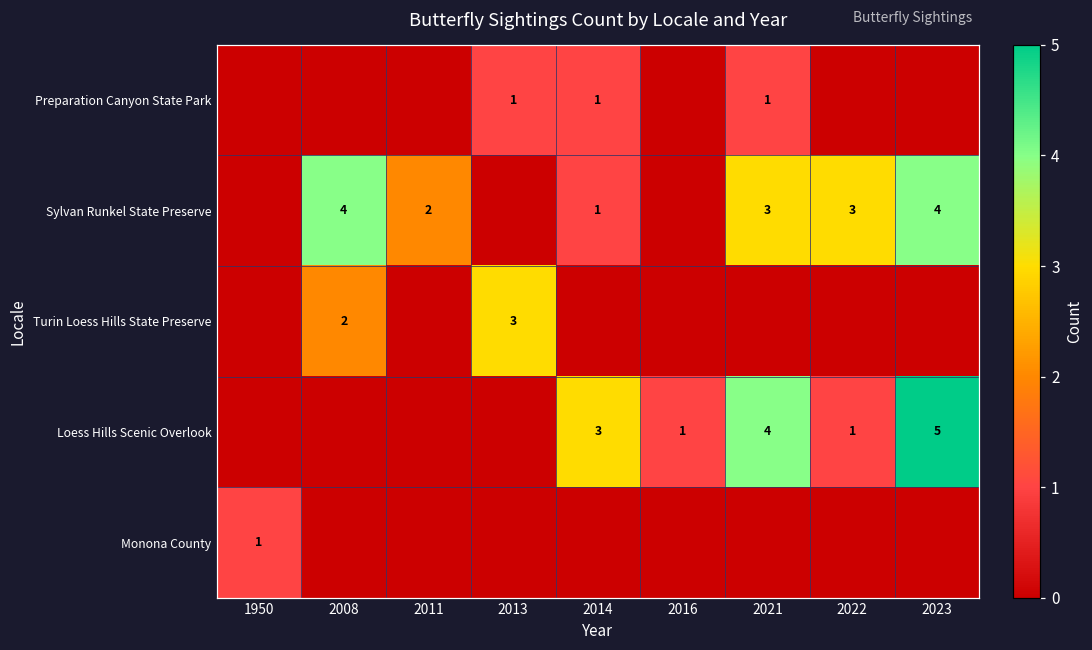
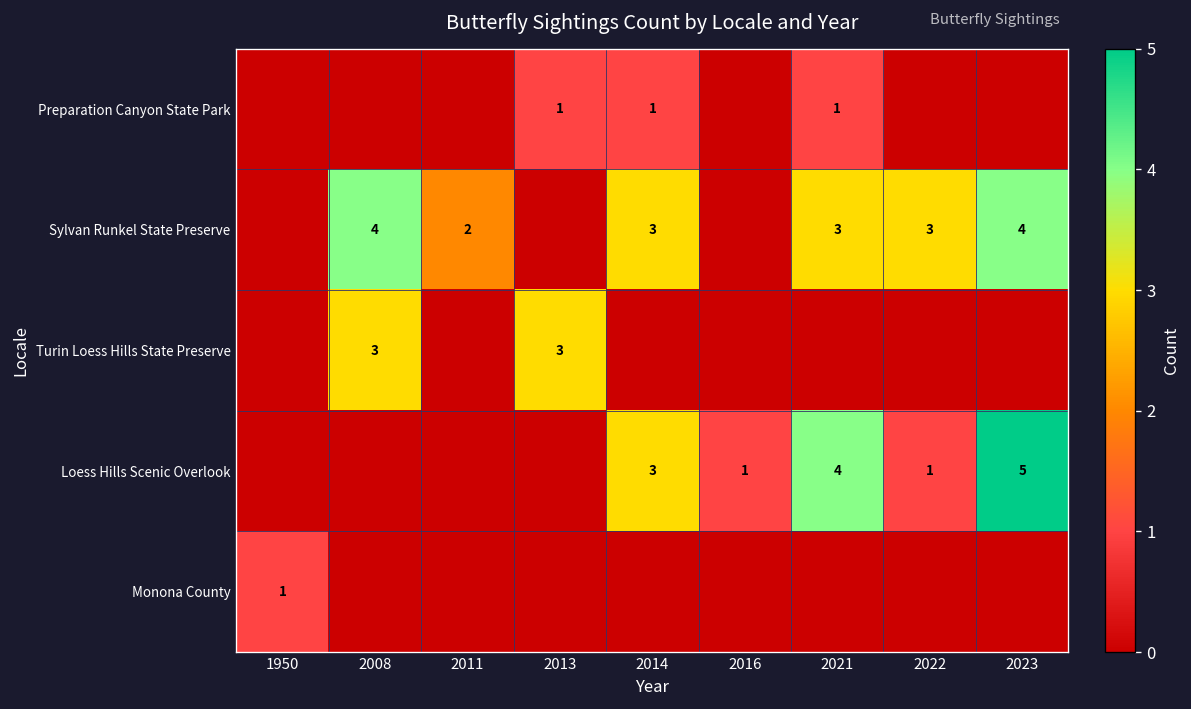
  {
    "Preparation Canyon State Park": {
      "2013": 1,
      "2014": 1,
      "2021": 1
    },
    "Sylvan Runkel State Preserve": {
      "2008": 4,
      "2011": 2,
-     "2014": 1,
+     "2014": 3,
      "2021": 3,
      "2022": 3,
      "2023": 4
    },
    "Turin Loess Hills State Preserve": {
-     "2008": 2,
+     "2008": 3,
      "2013": 3
    },
    "Loess Hills Scenic Overlook": {
      "2014": 3,
      "2016": 1,
      "2021": 4,
      "2022": 1,
      "2023": 5
    },
    "Monona County": {
      "1950": 1
    }
  }
